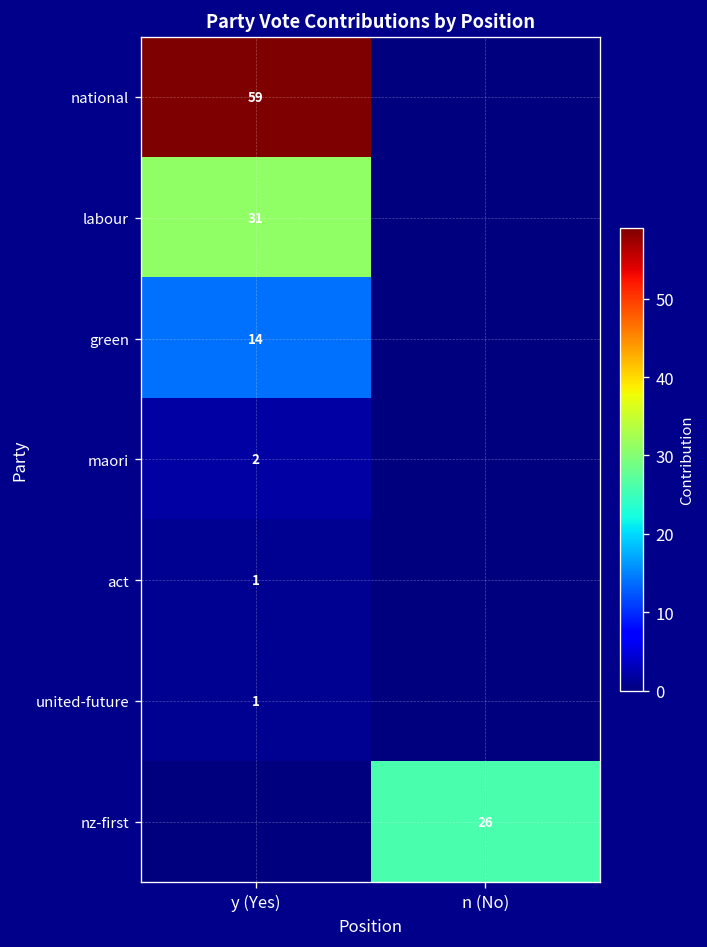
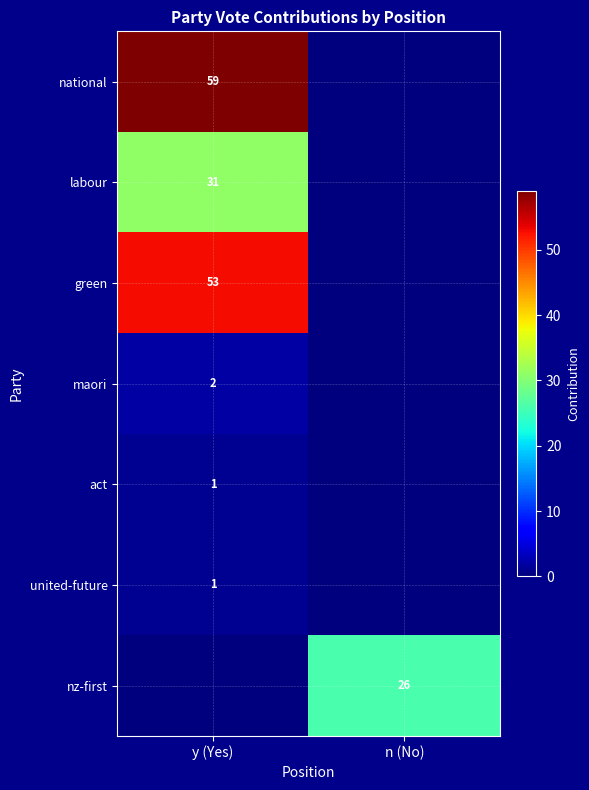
  {
    "national": {
      "y (Yes)": 59
    },
    "labour": {
      "y (Yes)": 31
    },
    "green": {
-     "y (Yes)": 14
+     "y (Yes)": 53
    },
    "maori": {
      "y (Yes)": 2
    },
    "act": {
      "y (Yes)": 1
    },
    "united-future": {
      "y (Yes)": 1
    },
    "nz-first": {
      "n (No)": 26
    }
  }
